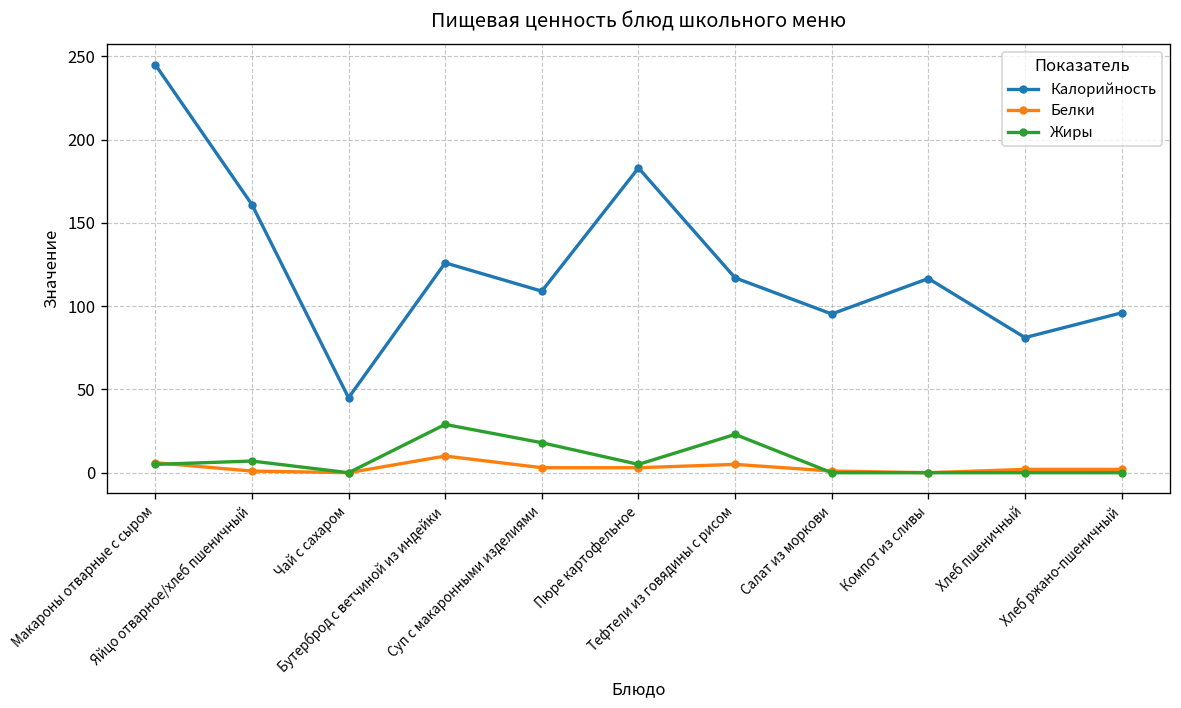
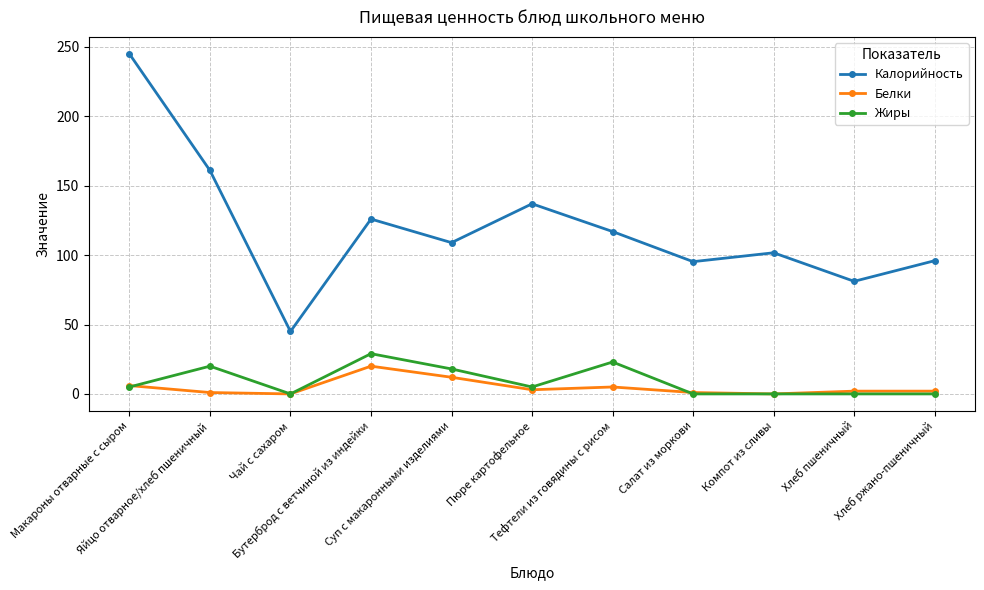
  {
    "Калорийность": {
      "Макароны отварные с сыром": 245,
      "Яйцо отварное/хлеб пшеничный": 161,
      "Чай с сахаром": 45,
      "Бутерброд с ветчиной из индейки": 126,
      "Суп с макаронными изделиями": 109,
-     "Пюре картофельное": 183,
+     "Пюре картофельное": 137,
      "Тефтели из говядины с рисом": 117,
      "Салат из моркови": 95,
-     "Компот из сливы": 117,
+     "Компот из сливы": 102,
      "Хлеб пшеничный": 81,
      "Хлеб ржано-пшеничный": 96
    },
    "Белки": {
      "Яйцо отварное/хлеб пшеничный": 1,
-     "Бутерброд с ветчиной из индейки": 10,
-     "Суп с макаронными изделиями": 3,
+     "Бутерброд с ветчиной из индейки": 20,
+     "Суп с макаронными изделиями": 12,
      "Пюре картофельное": 3,
      "Тефтели из говядины с рисом": 5,
      "Хлеб пшеничный": 2,
      "Хлеб ржано-пшеничный": 2
    },
    "Жиры": {
-     "Яйцо отварное/хлеб пшеничный": 7,
+     "Яйцо отварное/хлеб пшеничный": 20,
      "Бутерброд с ветчиной из индейки": 29,
      "Суп с макаронными изделиями": 18,
      "Пюре картофельное": 5,
      "Тефтели из говядины с рисом": 23,
      "Хлеб пшеничный": 0,
      "Хлеб ржано-пшеничный": 0
    }
  }
